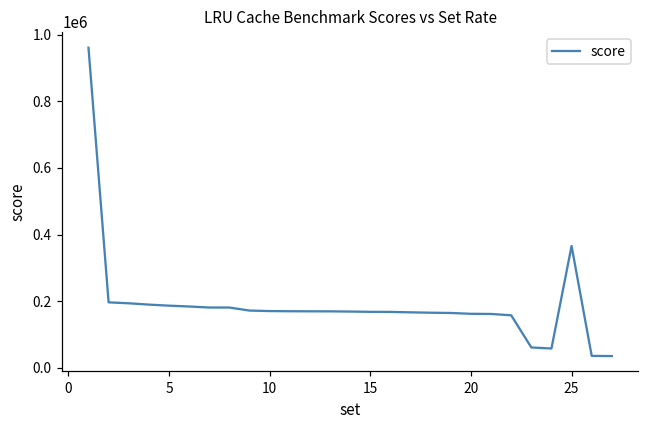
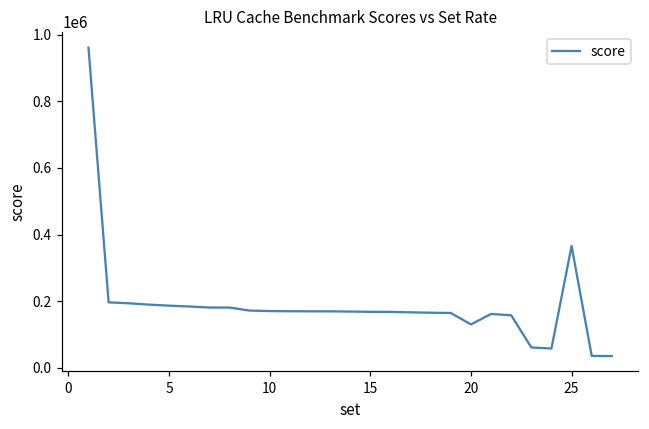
  {
    "5": 190000,
    "10": 170000,
    "15": 170000,
-   "20": 160000,
+   "20": 130000,
    "25": 370000
  }
